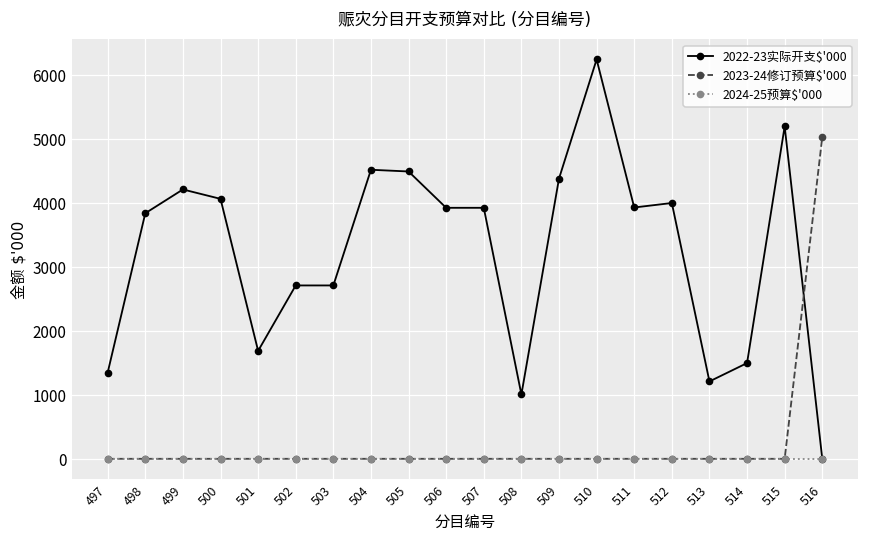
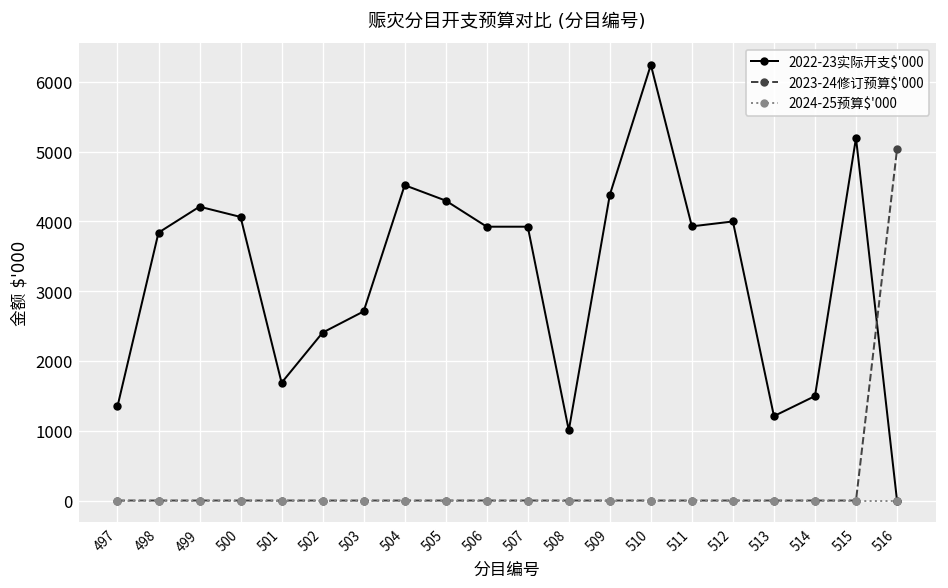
  {
    "2022-23实际开支$'000": {
      "497": 1300,
      "498": 3800,
      "499": 4200,
      "500": 4100,
      "501": 1700,
-     "502": 2700,
+     "502": 2400,
      "503": 2700,
      "504": 4500,
-     "505": 4500,
+     "505": 4300,
      "506": 3900,
      "507": 3900,
      "508": 1000,
      "509": 4400,
      "510": 6200,
      "511": 3900,
      "512": 4000,
      "513": 1200,
      "514": 1500,
      "515": 5200
    },
    "2023-24修订预算$'000": {
      "516": 5000
    }
  }
